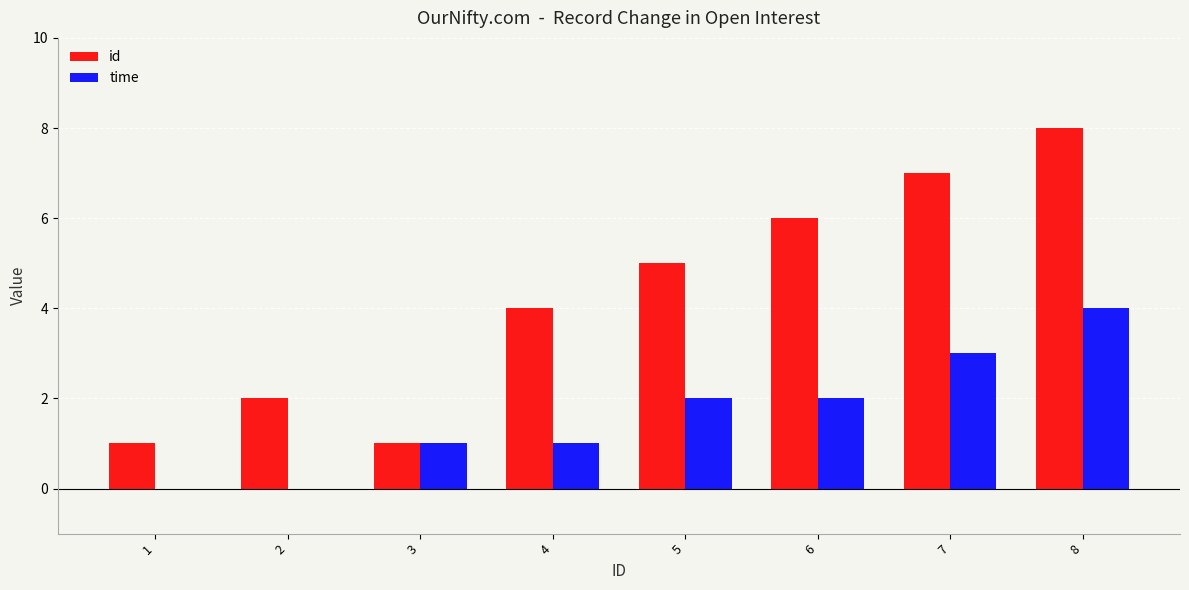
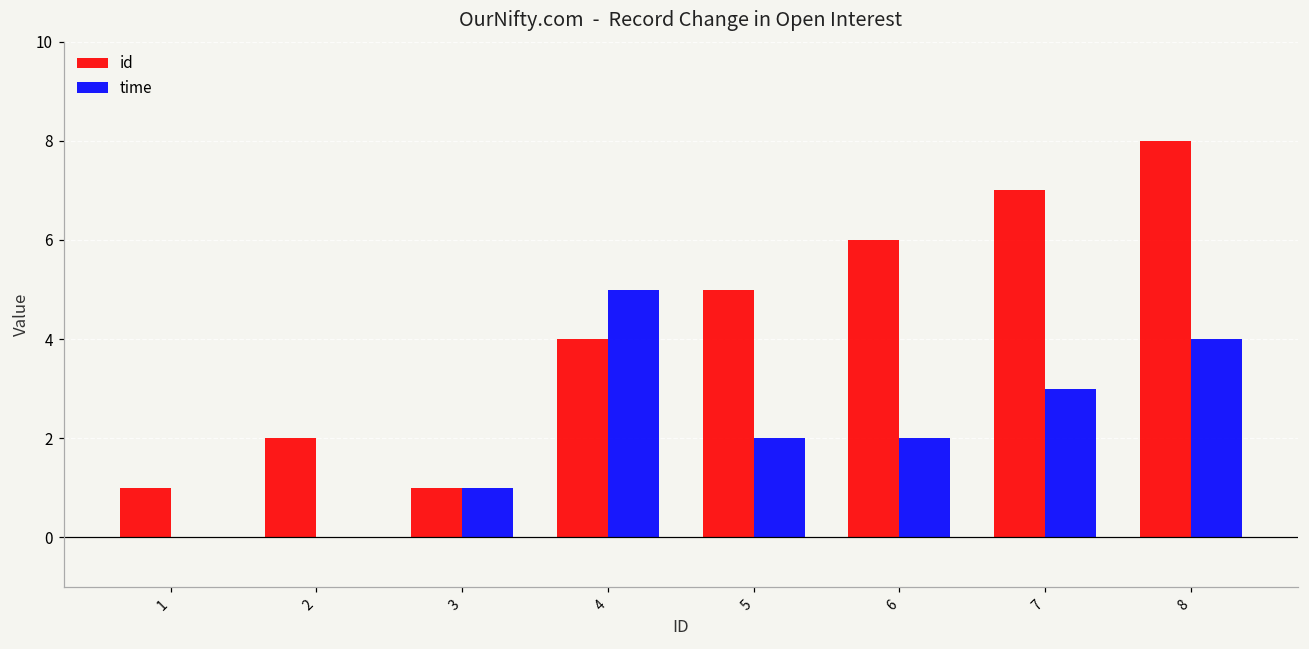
  {
    "id": {
      "1": 1,
      "2": 2,
      "3": 1,
      "4": 4,
      "5": 5,
      "6": 6,
      "7": 7,
      "8": 8
    },
    "time": {
      "1": 0,
      "2": 0,
      "3": 1,
-     "4": 1,
+     "4": 5,
      "5": 2,
      "6": 2,
      "7": 3,
      "8": 4
    }
  }
